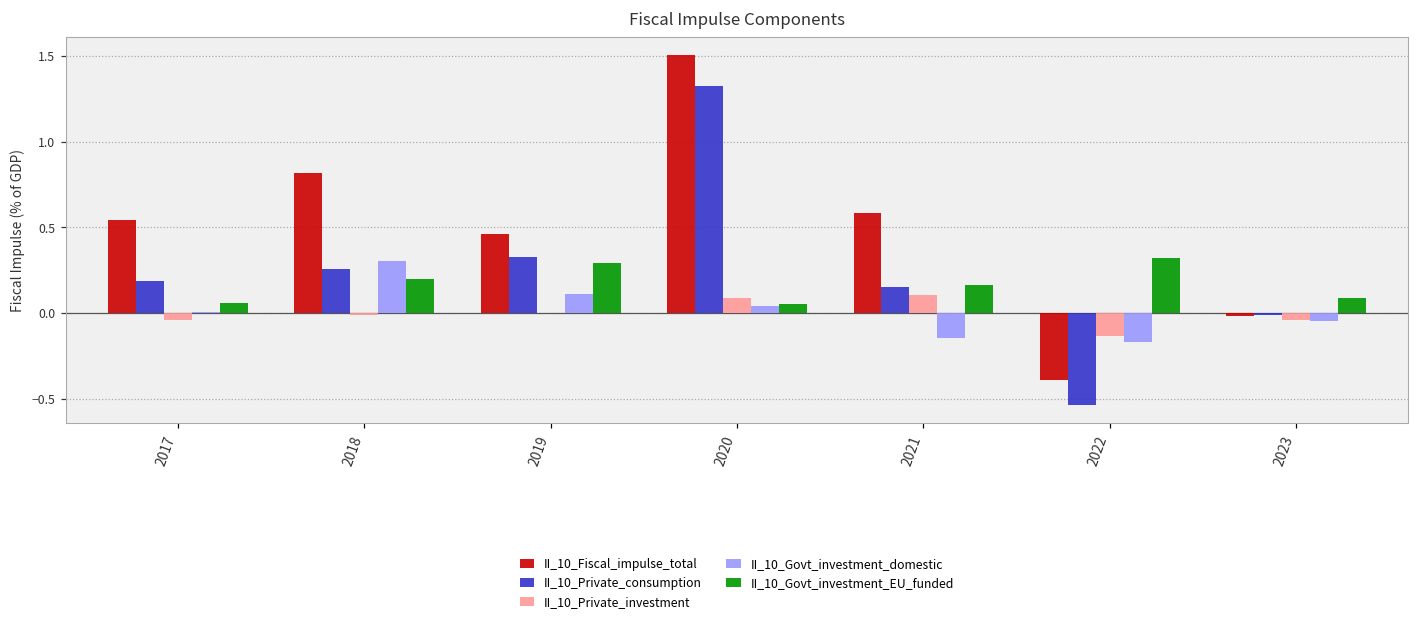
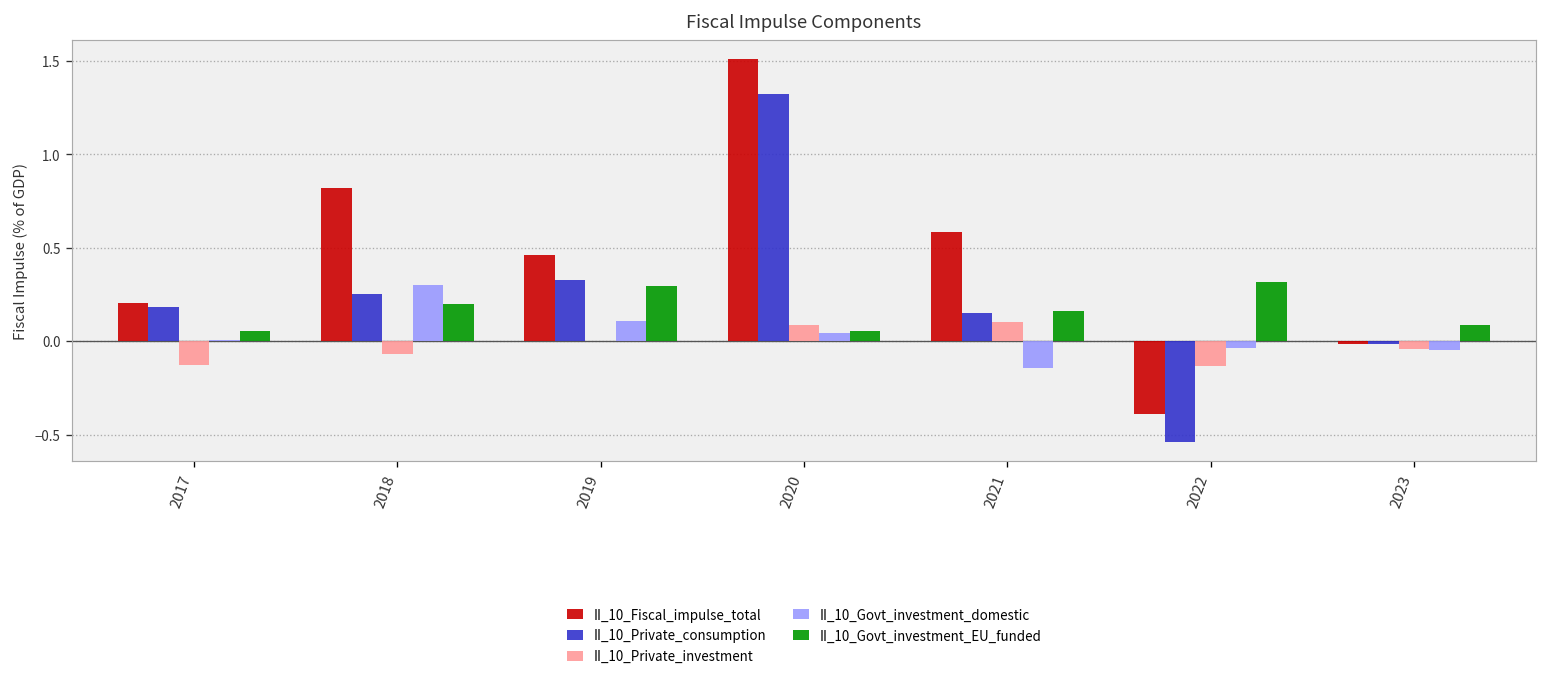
  {
    "II_10_Fiscal_impulse_total": {
-     "2017": 0.54,
+     "2017": 0.21,
      "2018": 0.82,
      "2019": 0.46,
      "2020": 1.51,
      "2021": 0.58,
      "2022": -0.39
    },
    "II_10_Private_consumption": {
      "2017": 0.18,
      "2018": 0.25,
      "2019": 0.33,
      "2020": 1.32,
      "2021": 0.15,
      "2022": -0.54
    },
    "II_10_Private_investment": {
-     "2017": -0.04,
-     "2018": -0.01,
+     "2017": -0.13,
+     "2018": -0.07,
      "2019": 0.00,
      "2020": 0.09,
      "2021": 0.10,
      "2022": -0.13,
      "2023": -0.04
    },
    "II_10_Govt_investment_domestic": {
      "2018": 0.30,
      "2019": 0.11,
      "2020": 0.04,
      "2021": -0.14,
-     "2022": -0.17,
+     "2022": -0.03,
      "2023": -0.05
    },
    "II_10_Govt_investment_EU_funded": {
      "2017": 0.06,
      "2018": 0.20,
      "2019": 0.29,
      "2020": 0.05,
      "2021": 0.16,
      "2022": 0.32,
      "2023": 0.09
    }
  }
